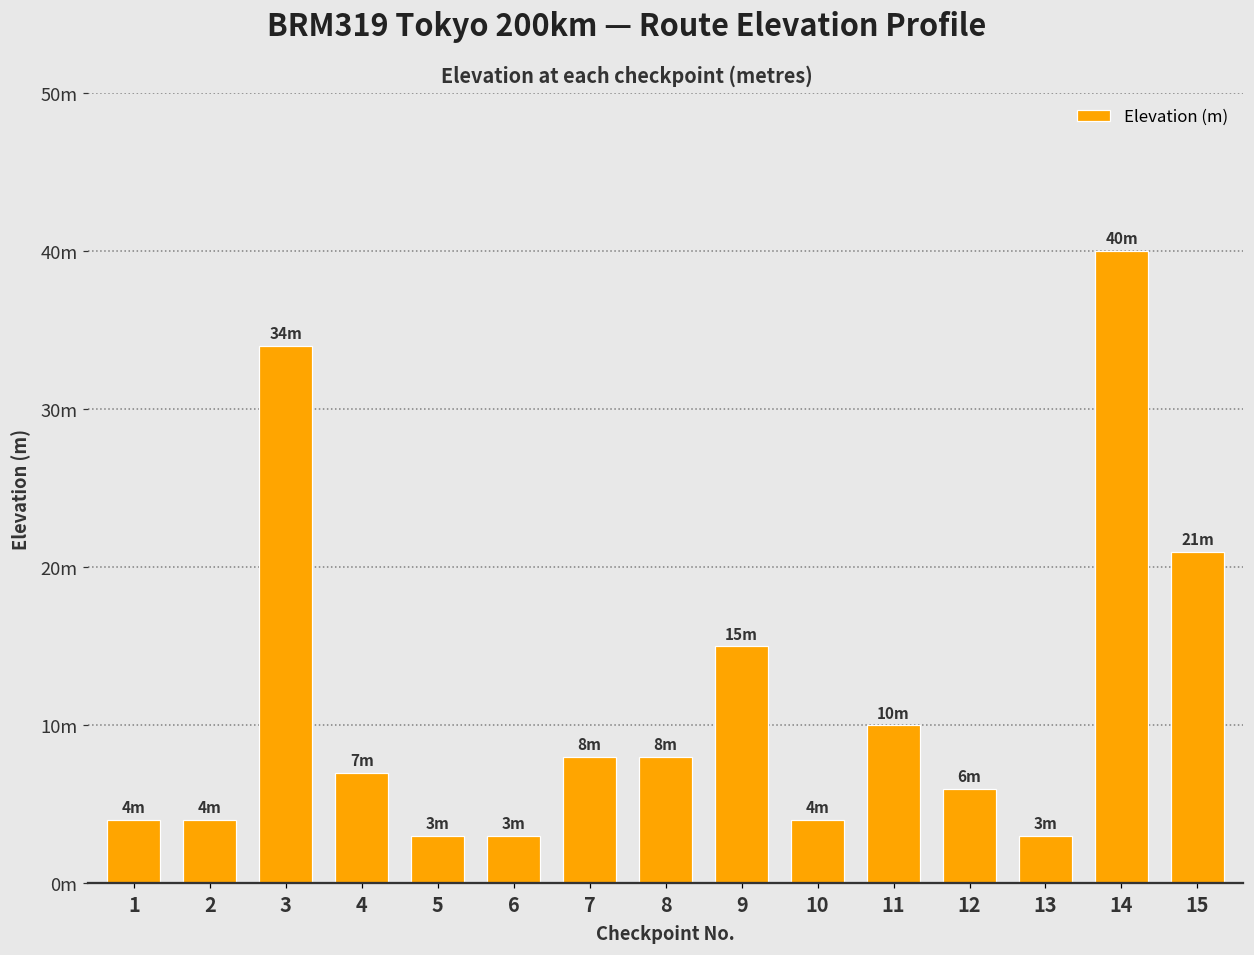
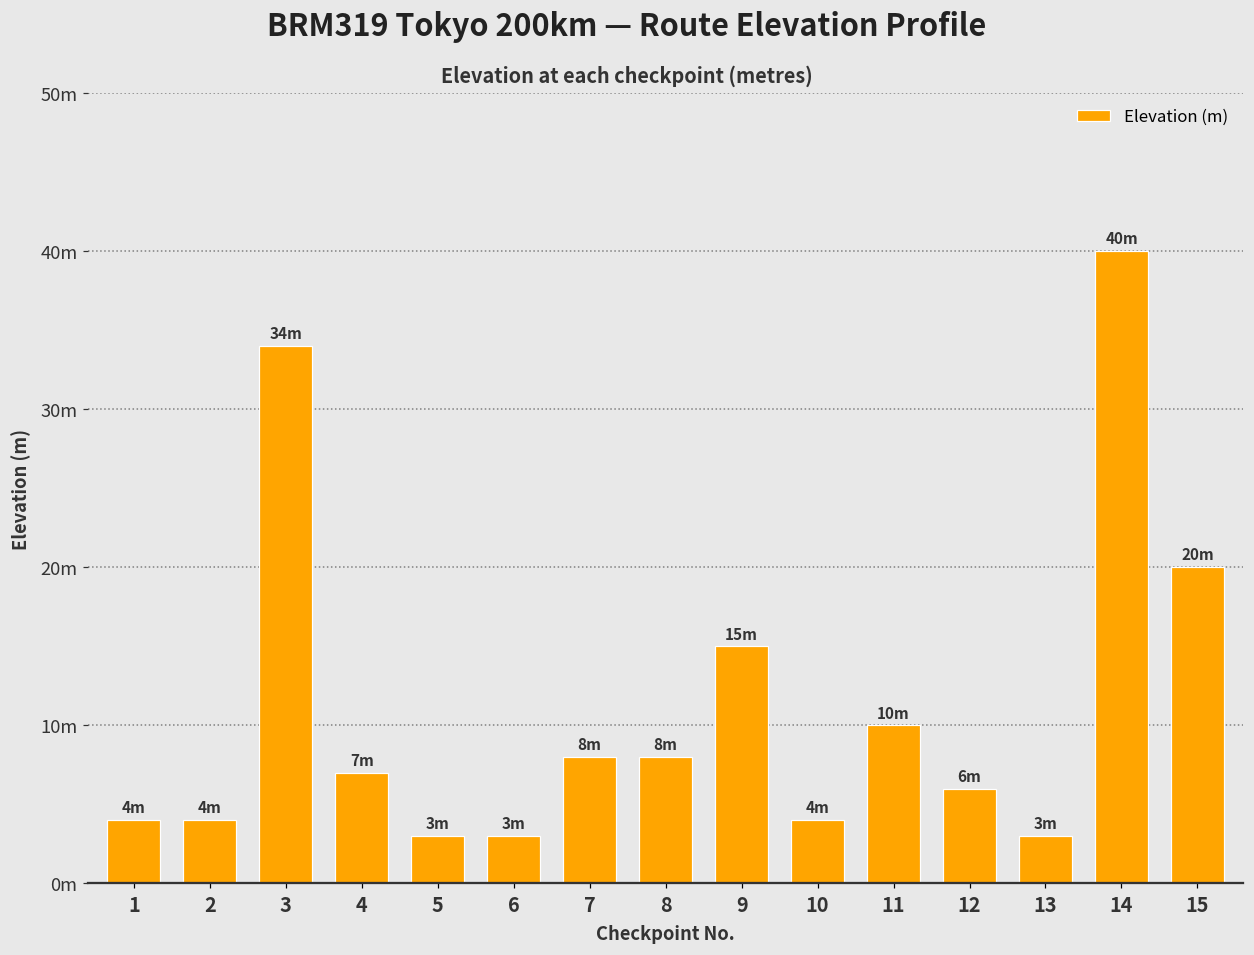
  {
    "1": "4m",
    "2": "4m",
    "3": "34m",
    "4": "7m",
    "5": "3m",
    "6": "3m",
    "7": "8m",
    "8": "8m",
    "9": "15m",
    "10": "4m",
    "11": "10m",
    "12": "6m",
    "13": "3m",
    "14": "40m",
-   "15": "21m"
+   "15": "20m"
  }
